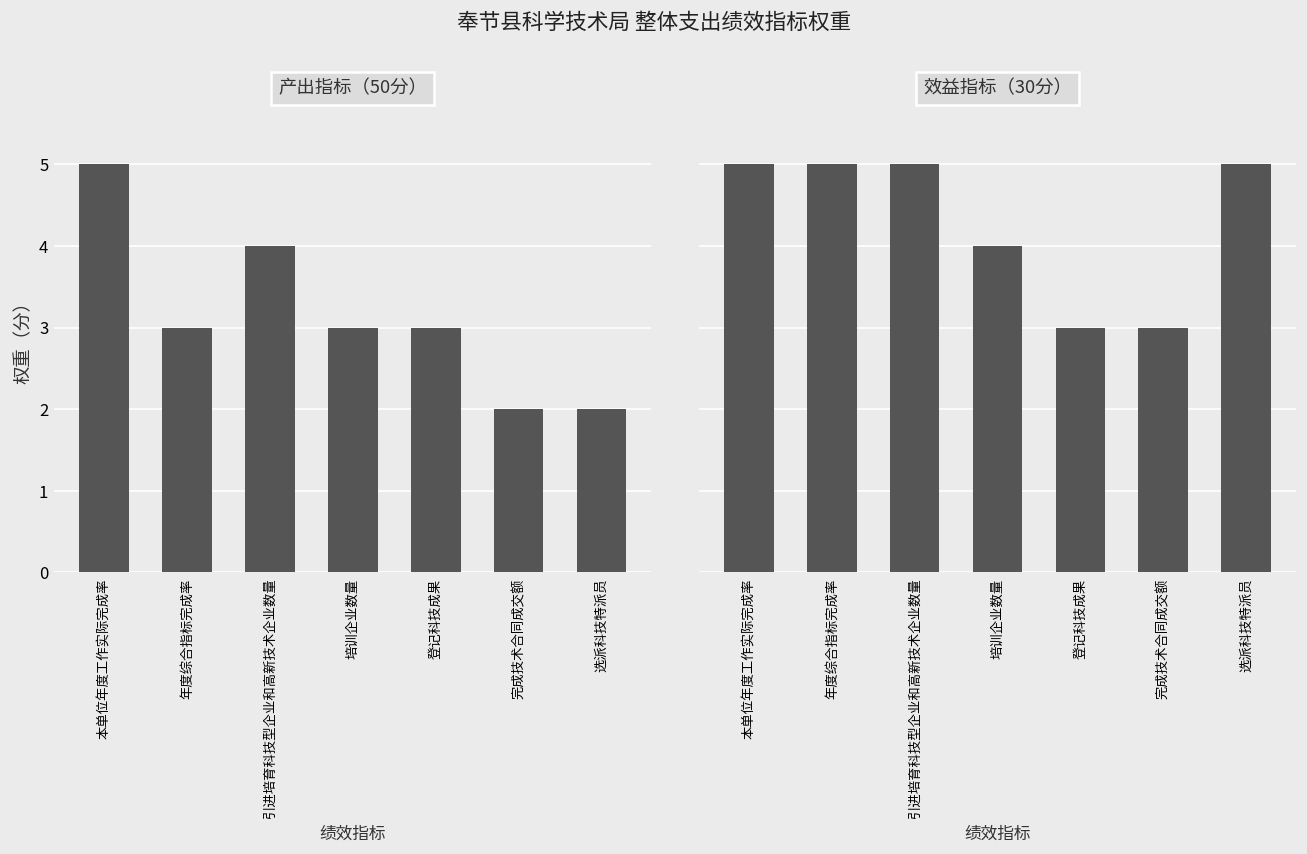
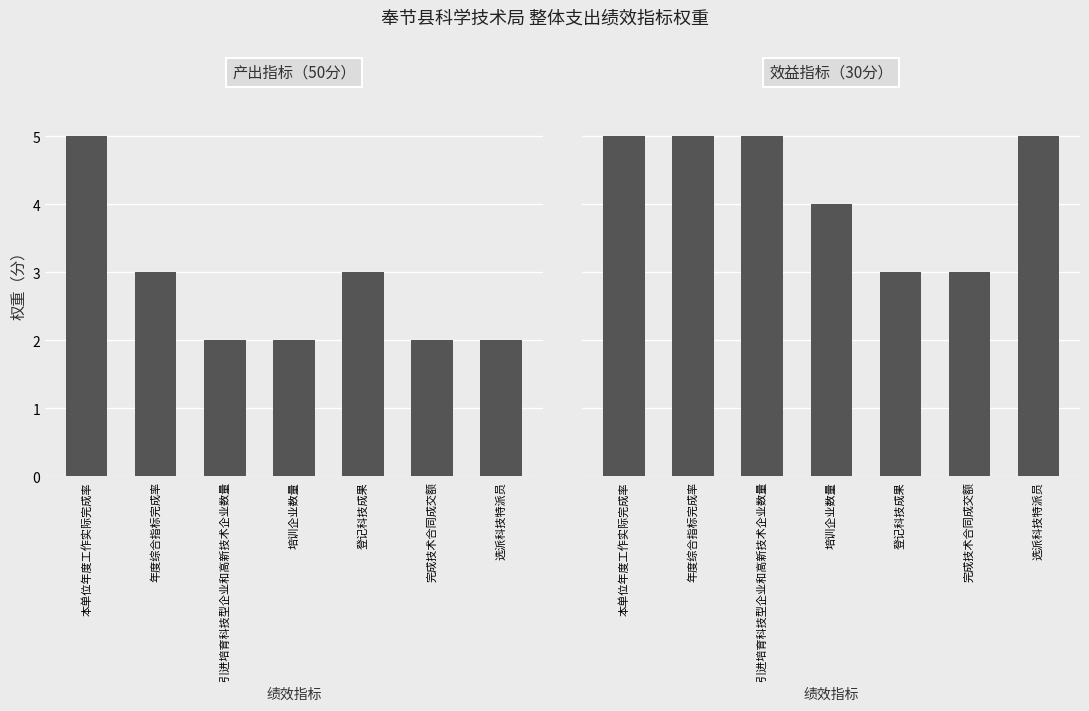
  {
    "产出指标（50分）": {
      "本单位年度工作实际完成率": 5,
      "年度综合指标完成率": 3,
-     "引进培育科技型企业和高新技术企业数量": 4,
-     "培训企业数量": 3,
+     "引进培育科技型企业和高新技术企业数量": 2,
+     "培训企业数量": 2,
      "登记科技成果": 3,
      "完成技术合同成交额": 2,
      "选派科技特派员": 2
    }
  }
